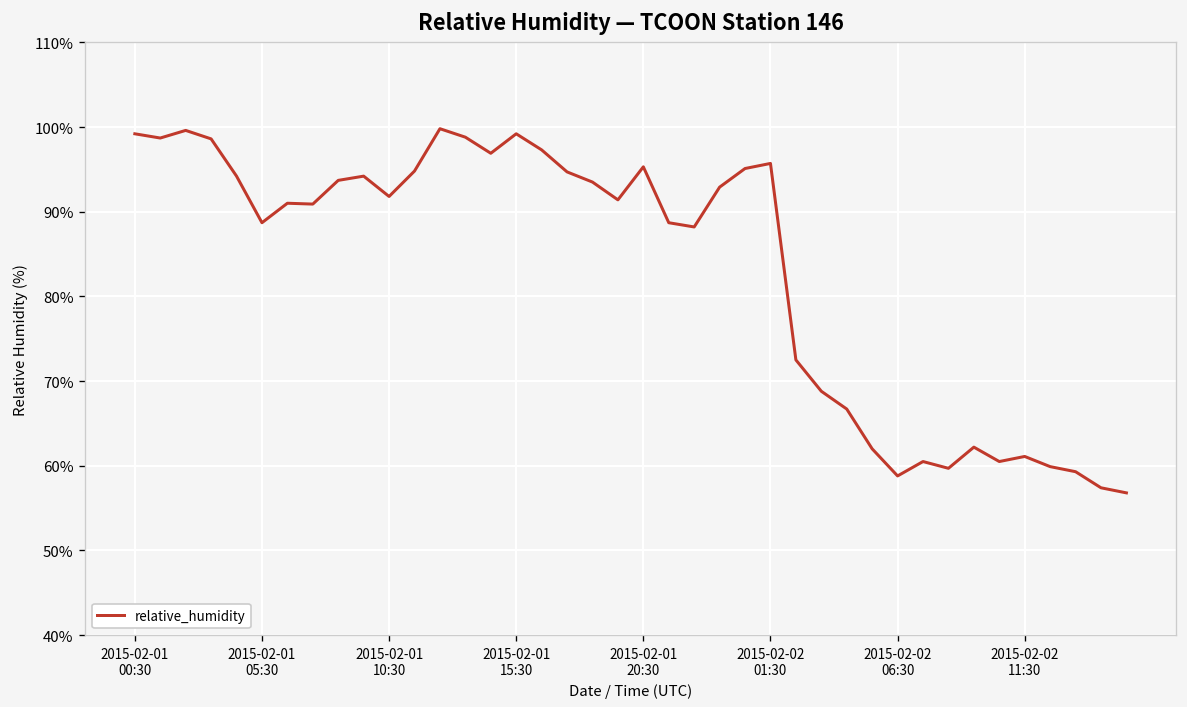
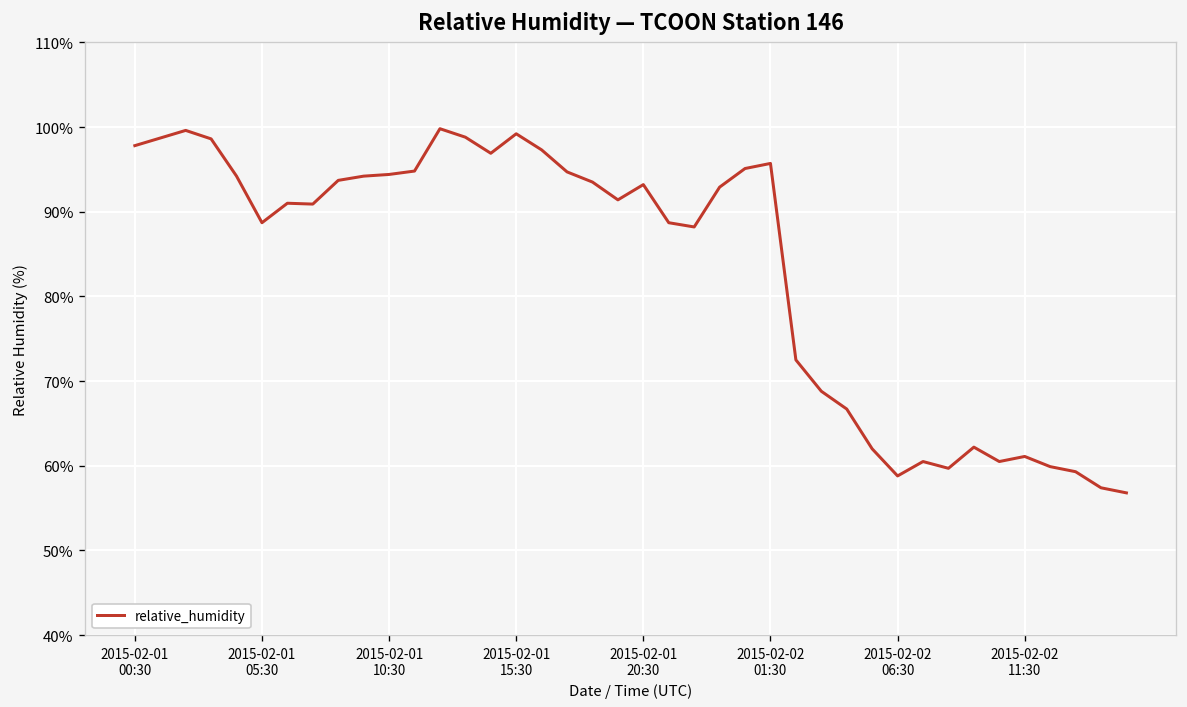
  {
-   "2015-02-01 00:30": "99%",
+   "2015-02-01 00:30": "98%",
    "2015-02-01 05:30": "89%",
-   "2015-02-01 10:30": "92%",
+   "2015-02-01 10:30": "94%",
    "2015-02-01 15:30": "99%",
-   "2015-02-01 20:30": "95%",
+   "2015-02-01 20:30": "93%",
    "2015-02-02 01:30": "96%",
    "2015-02-02 06:30": "59%",
    "2015-02-02 11:30": "61%"
  }
